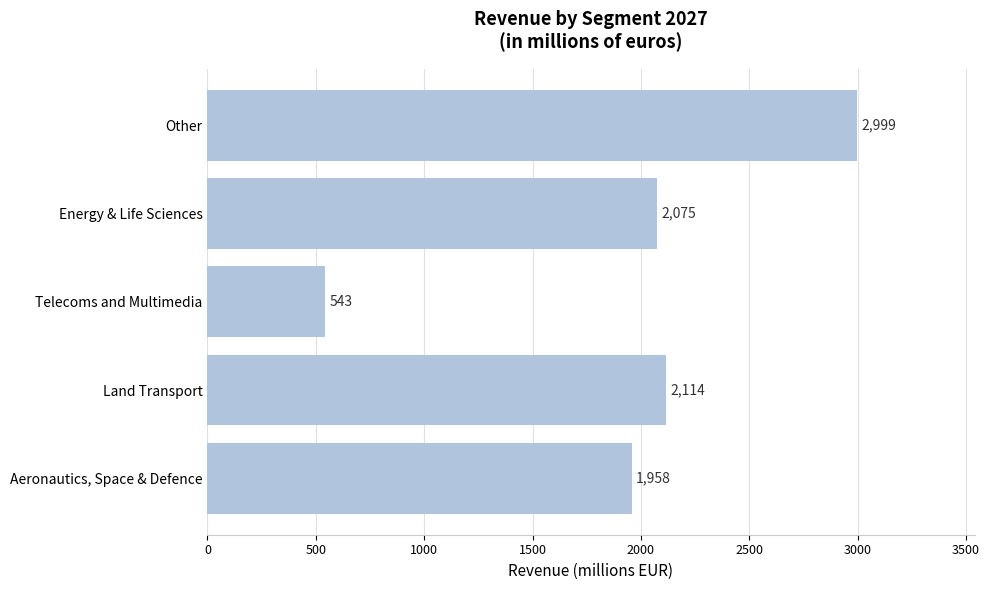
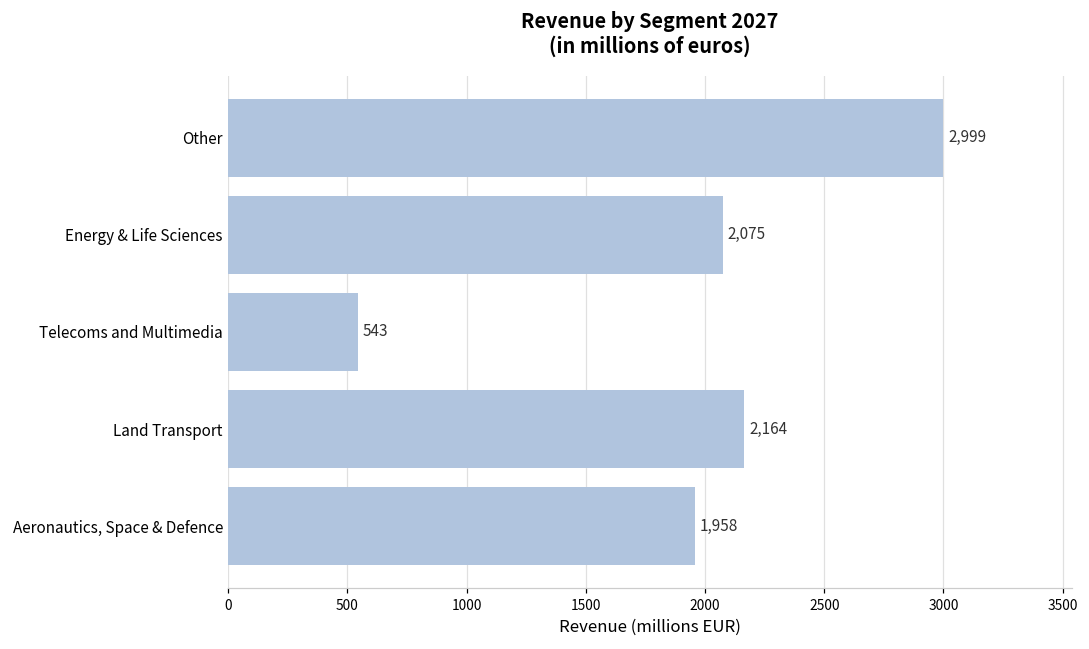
  {
    "Other": "2,999",
    "Energy & Life Sciences": "2,075",
    "Telecoms and Multimedia": "543",
-   "Land Transport": "2,114",
+   "Land Transport": "2,164",
    "Aeronautics, Space & Defence": "1,958"
  }
